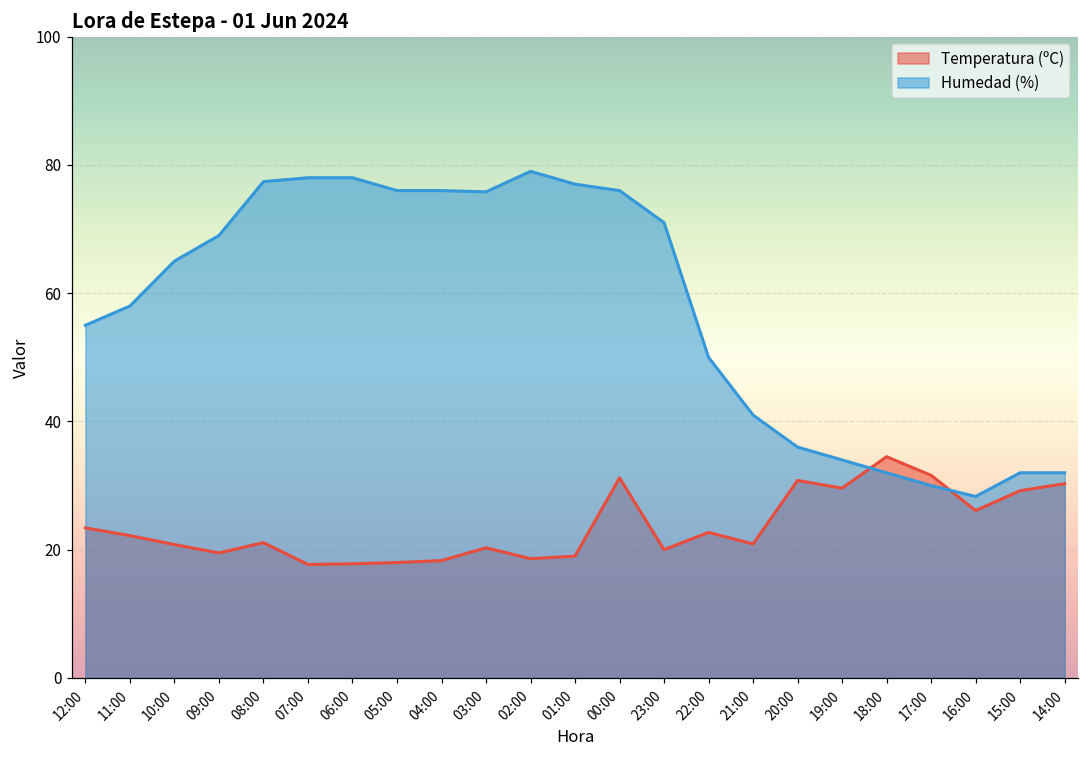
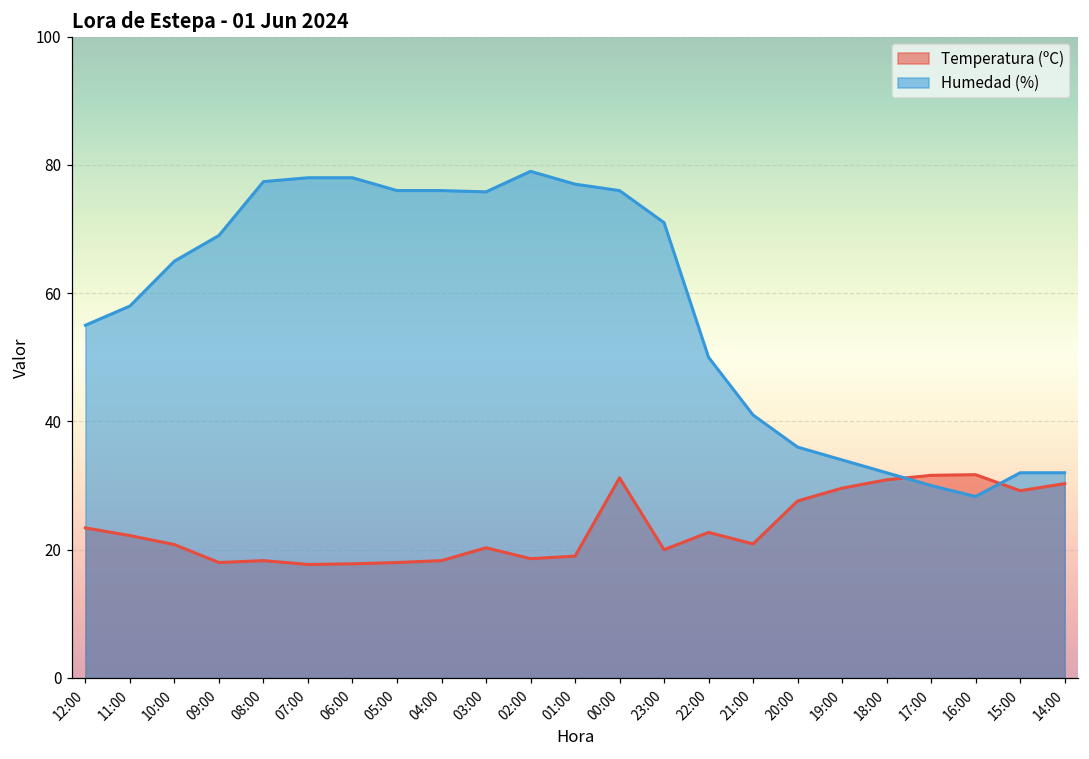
  {
    "Temperatura (ºC)": {
      "12:00": 23,
      "11:00": 22,
      "10:00": 21,
-     "09:00": 20,
-     "08:00": 21,
+     "09:00": 18,
+     "08:00": 18,
      "07:00": 18,
      "06:00": 18,
      "05:00": 18,
      "04:00": 18,
      "03:00": 20,
      "02:00": 19,
      "01:00": 19,
      "00:00": 31,
      "23:00": 20,
      "22:00": 23,
      "21:00": 21,
-     "20:00": 31,
+     "20:00": 28,
      "19:00": 30,
-     "18:00": 35,
+     "18:00": 31,
      "17:00": 32,
-     "16:00": 26,
+     "16:00": 32,
      "15:00": 29,
      "14:00": 30
    },
    "Humedad (%)": {
      "12:00": 55,
      "11:00": 58,
      "10:00": 65,
      "09:00": 69,
      "08:00": 77,
      "07:00": 78,
      "06:00": 78,
      "05:00": 76,
      "04:00": 76,
      "03:00": 76,
      "02:00": 79,
      "01:00": 77,
      "00:00": 76,
      "23:00": 71,
      "22:00": 50,
      "21:00": 41,
      "20:00": 36,
      "19:00": 34,
      "18:00": 32,
      "17:00": 30,
      "16:00": 28,
      "15:00": 32,
      "14:00": 32
    }
  }
